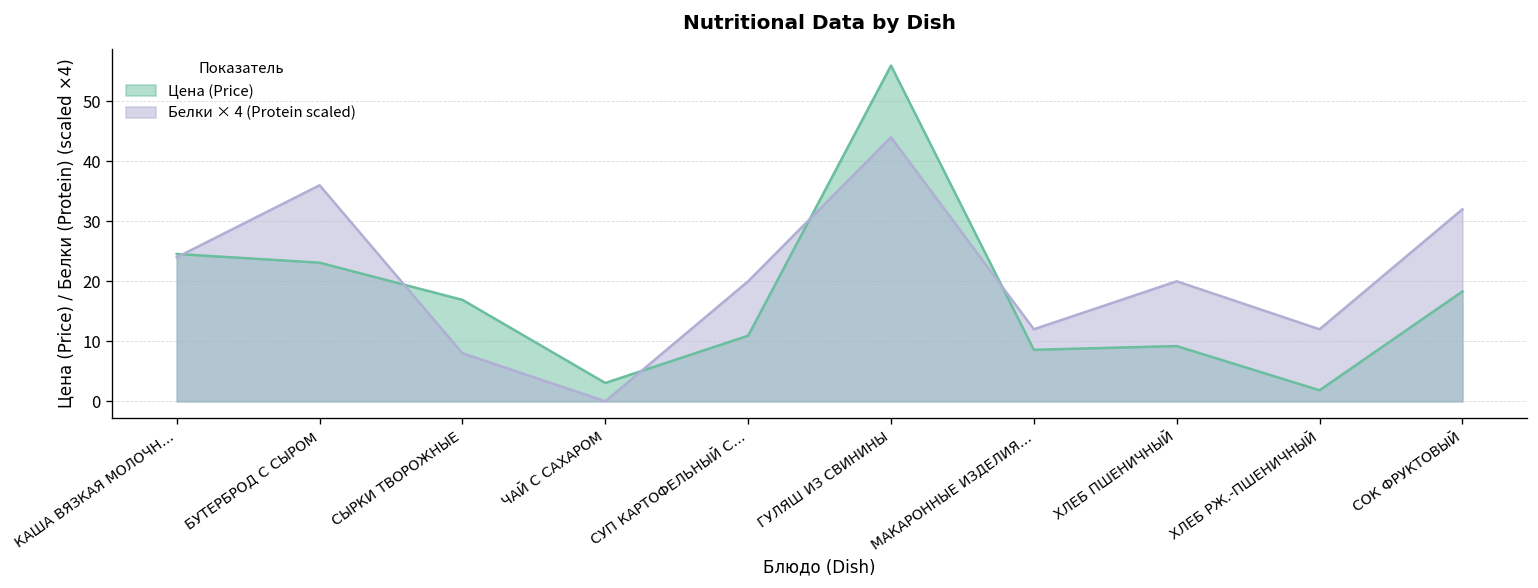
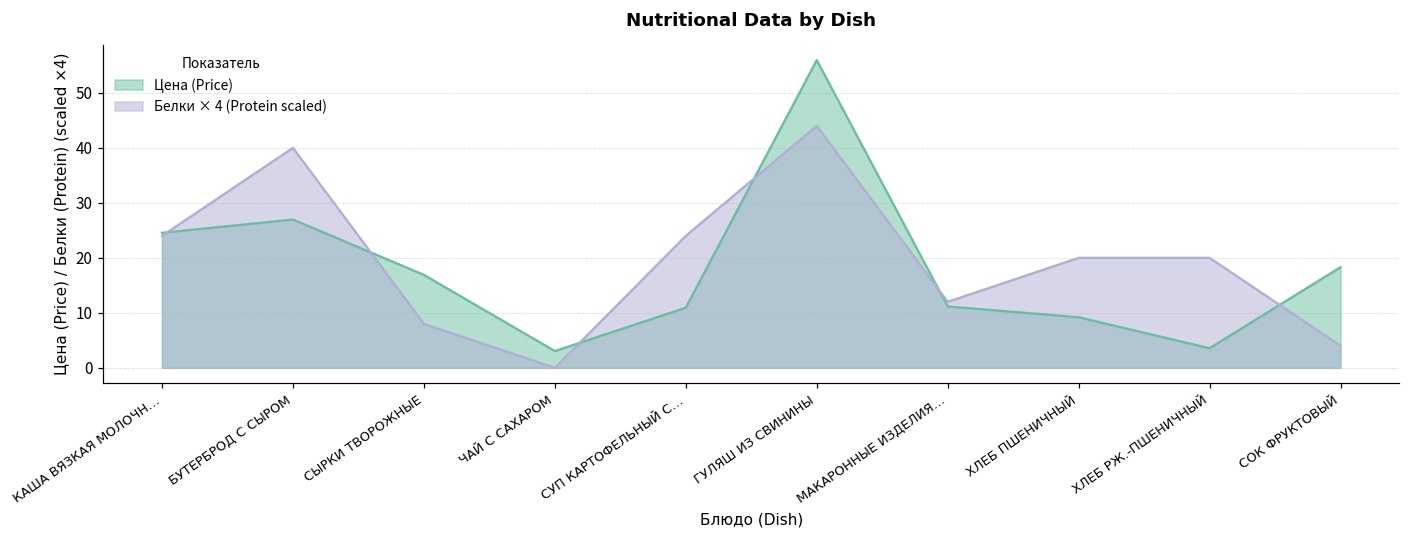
  {
    "Цена (Price)": {
      "КАША ВЯЗКАЯ МОЛОЧН…": 25,
-     "БУТЕРБРОД С СЫРОМ": 23,
+     "БУТЕРБРОД С СЫРОМ": 27,
      "СЫРКИ ТВОРОЖНЫЕ": 17,
      "ЧАЙ С САХАРОМ": 3,
      "СУП КАРТОФЕЛЬНЫЙ С…": 11,
      "ГУЛЯШ ИЗ СВИНИНЫ": 56,
-     "МАКАРОННЫЕ ИЗДЕЛИЯ…": 9,
+     "МАКАРОННЫЕ ИЗДЕЛИЯ…": 11,
      "ХЛЕБ ПШЕНИЧНЫЙ": 9,
-     "ХЛЕБ РЖ.-ПШЕНИЧНЫЙ": 2,
+     "ХЛЕБ РЖ.-ПШЕНИЧНЫЙ": 4,
      "СОК ФРУКТОВЫЙ": 18
    },
    "Белки × 4 (Protein scaled)": {
      "КАША ВЯЗКАЯ МОЛОЧН…": 24,
-     "БУТЕРБРОД С СЫРОМ": 36,
+     "БУТЕРБРОД С СЫРОМ": 40,
      "СЫРКИ ТВОРОЖНЫЕ": 8,
      "ЧАЙ С САХАРОМ": 0,
-     "СУП КАРТОФЕЛЬНЫЙ С…": 20,
+     "СУП КАРТОФЕЛЬНЫЙ С…": 24,
      "ГУЛЯШ ИЗ СВИНИНЫ": 44,
      "МАКАРОННЫЕ ИЗДЕЛИЯ…": 12,
      "ХЛЕБ ПШЕНИЧНЫЙ": 20,
-     "ХЛЕБ РЖ.-ПШЕНИЧНЫЙ": 12,
-     "СОК ФРУКТОВЫЙ": 32
+     "ХЛЕБ РЖ.-ПШЕНИЧНЫЙ": 20,
+     "СОК ФРУКТОВЫЙ": 4
    }
  }
